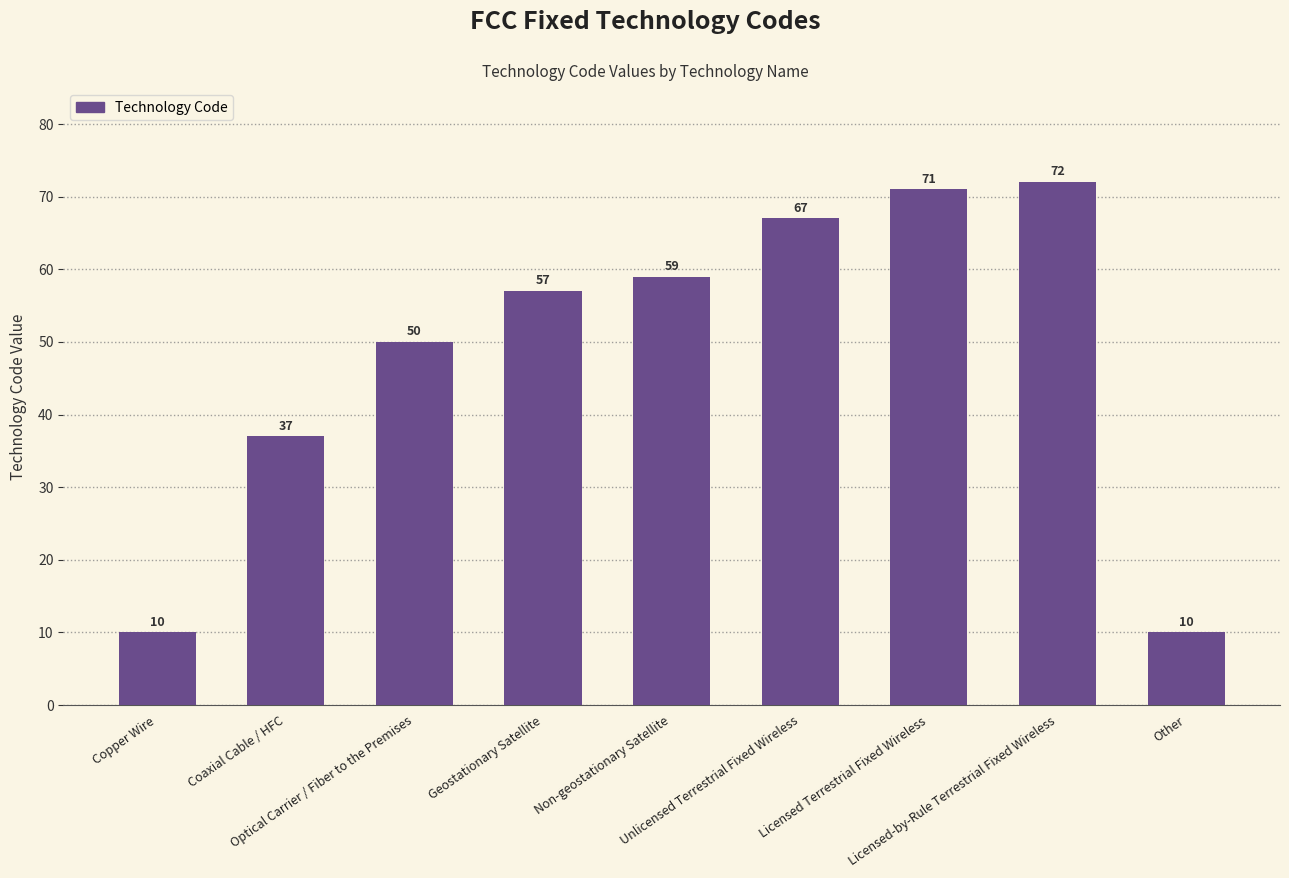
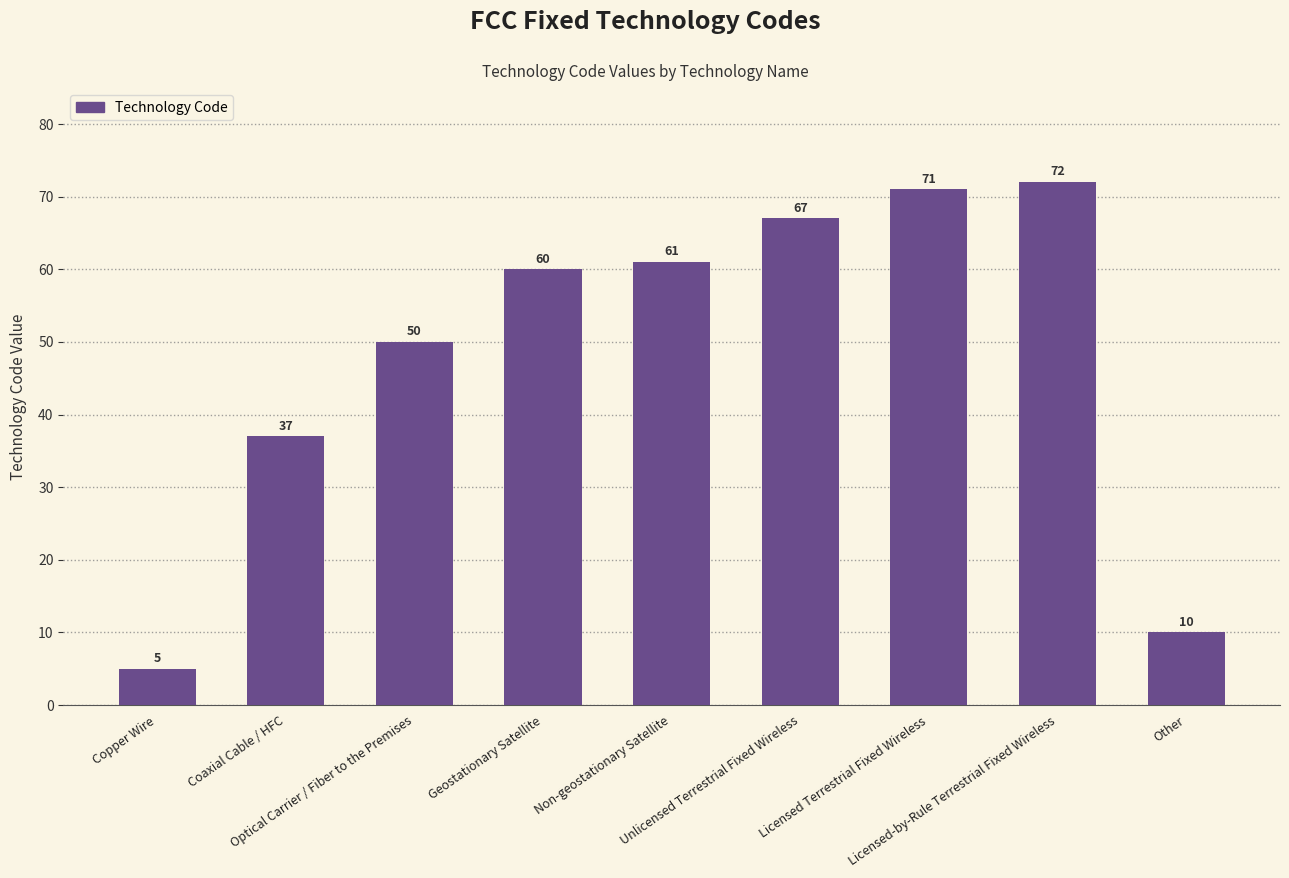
  {
-   "Copper Wire": 10,
+   "Copper Wire": 5,
    "Coaxial Cable / HFC": 37,
    "Optical Carrier / Fiber to the Premises": 50,
-   "Geostationary Satellite": 57,
-   "Non-geostationary Satellite": 59,
+   "Geostationary Satellite": 60,
+   "Non-geostationary Satellite": 61,
    "Unlicensed Terrestrial Fixed Wireless": 67,
    "Licensed Terrestrial Fixed Wireless": 71,
    "Licensed-by-Rule Terrestrial Fixed Wireless": 72,
    "Other": 10
  }
